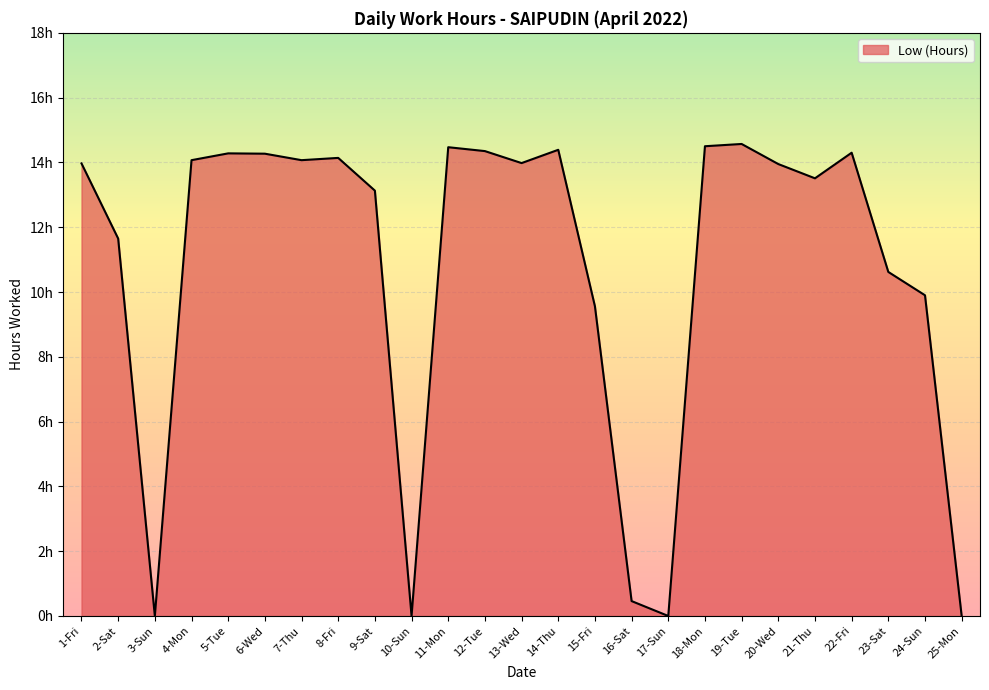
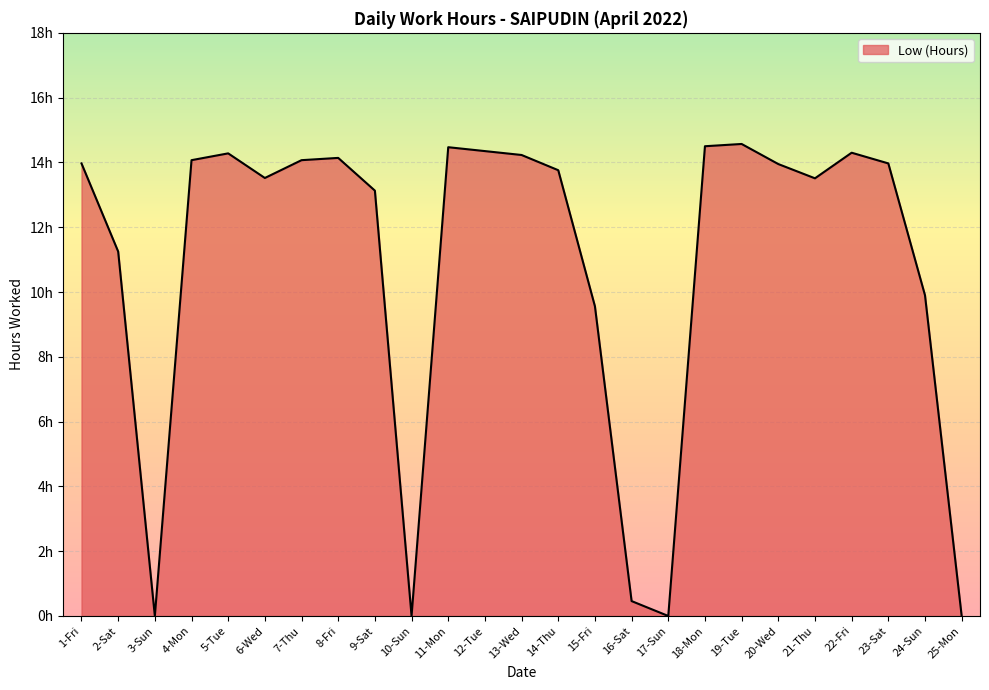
  {
    "1-Fri": "14.0h",
-   "2-Sat": "11.7h",
+   "2-Sat": "11.3h",
    "3-Sun": "0.0h",
    "4-Mon": "14.1h",
    "5-Tue": "14.3h",
-   "6-Wed": "14.3h",
+   "6-Wed": "13.5h",
    "7-Thu": "14.1h",
    "8-Fri": "14.1h",
    "9-Sat": "13.1h",
    "10-Sun": "0.0h",
    "11-Mon": "14.5h",
    "12-Tue": "14.4h",
-   "13-Wed": "14.0h",
-   "14-Thu": "14.4h",
+   "13-Wed": "14.2h",
+   "14-Thu": "13.8h",
    "15-Fri": "9.6h",
    "16-Sat": "0.5h",
    "17-Sun": "0.0h",
    "18-Mon": "14.5h",
    "19-Tue": "14.6h",
    "20-Wed": "14.0h",
    "21-Thu": "13.5h",
    "22-Fri": "14.3h",
-   "23-Sat": "10.6h",
+   "23-Sat": "14.0h",
    "24-Sun": "9.9h",
    "25-Mon": "0.0h"
  }
